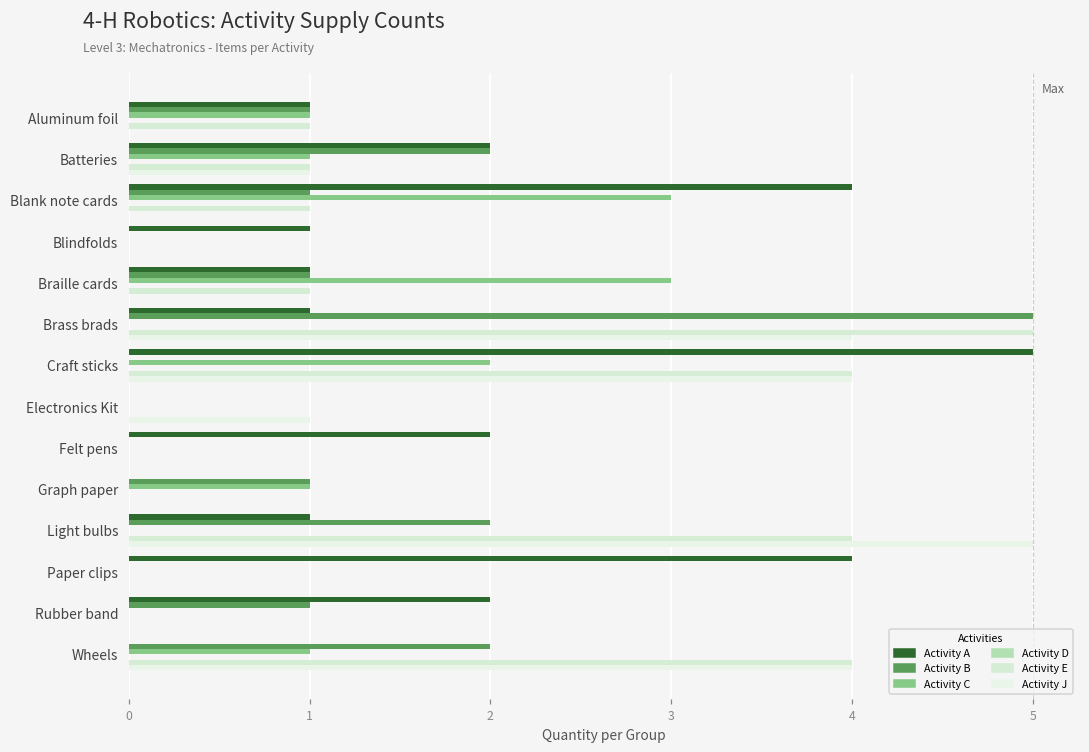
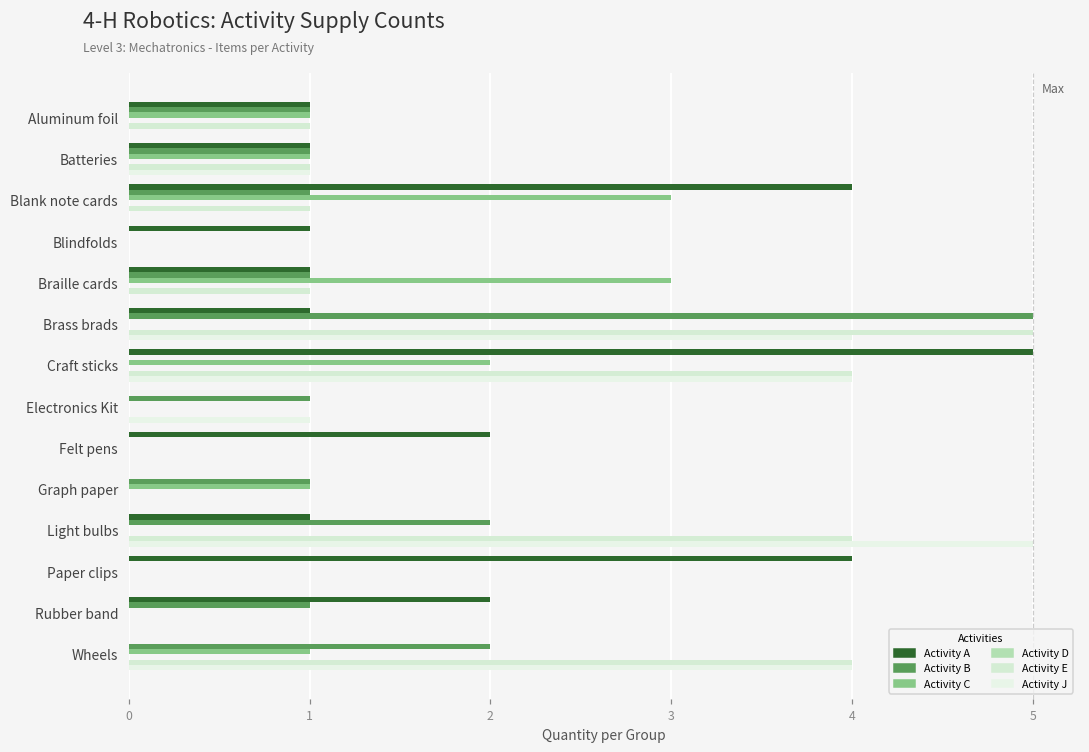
  {
    "Activity A": {
      "Aluminum foil": 1,
-     "Batteries": 2,
+     "Batteries": 1,
      "Blank note cards": 4,
      "Blindfolds": 1,
      "Braille cards": 1,
      "Brass brads": 1,
      "Craft sticks": 5,
      "Electronics Kit": 0,
      "Felt pens": 2,
      "Graph paper": 0,
      "Light bulbs": 1,
      "Paper clips": 4,
      "Rubber band": 2,
      "Wheels": 0
    },
    "Activity B": {
      "Aluminum foil": 1,
-     "Batteries": 2,
+     "Batteries": 1,
      "Blank note cards": 1,
      "Blindfolds": 0,
      "Braille cards": 1,
      "Brass brads": 5,
      "Craft sticks": 0,
-     "Electronics Kit": 0,
+     "Electronics Kit": 1,
      "Felt pens": 0,
      "Graph paper": 1,
      "Light bulbs": 2,
      "Paper clips": 0,
      "Rubber band": 1,
      "Wheels": 2
    },
    "Activity C": {
      "Aluminum foil": 1,
      "Batteries": 1,
      "Blank note cards": 3,
      "Blindfolds": 0,
      "Braille cards": 3,
      "Brass brads": 0,
      "Craft sticks": 2,
      "Electronics Kit": 0,
      "Felt pens": 0,
      "Graph paper": 1,
      "Light bulbs": 0,
      "Paper clips": 0,
      "Rubber band": 0,
      "Wheels": 1
    }
  }
